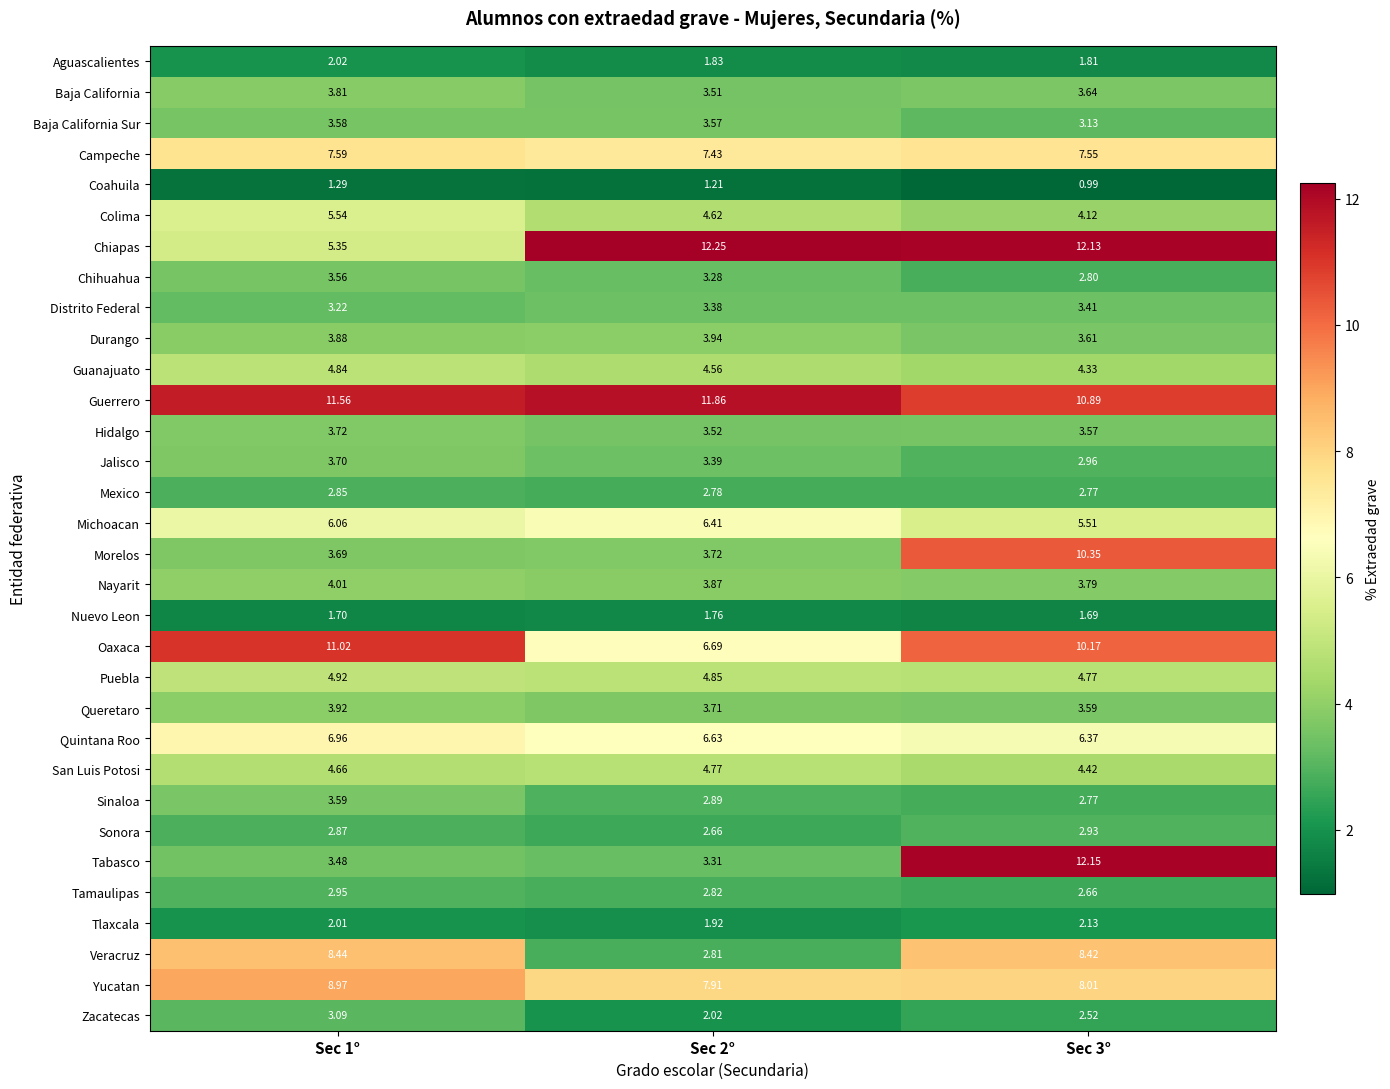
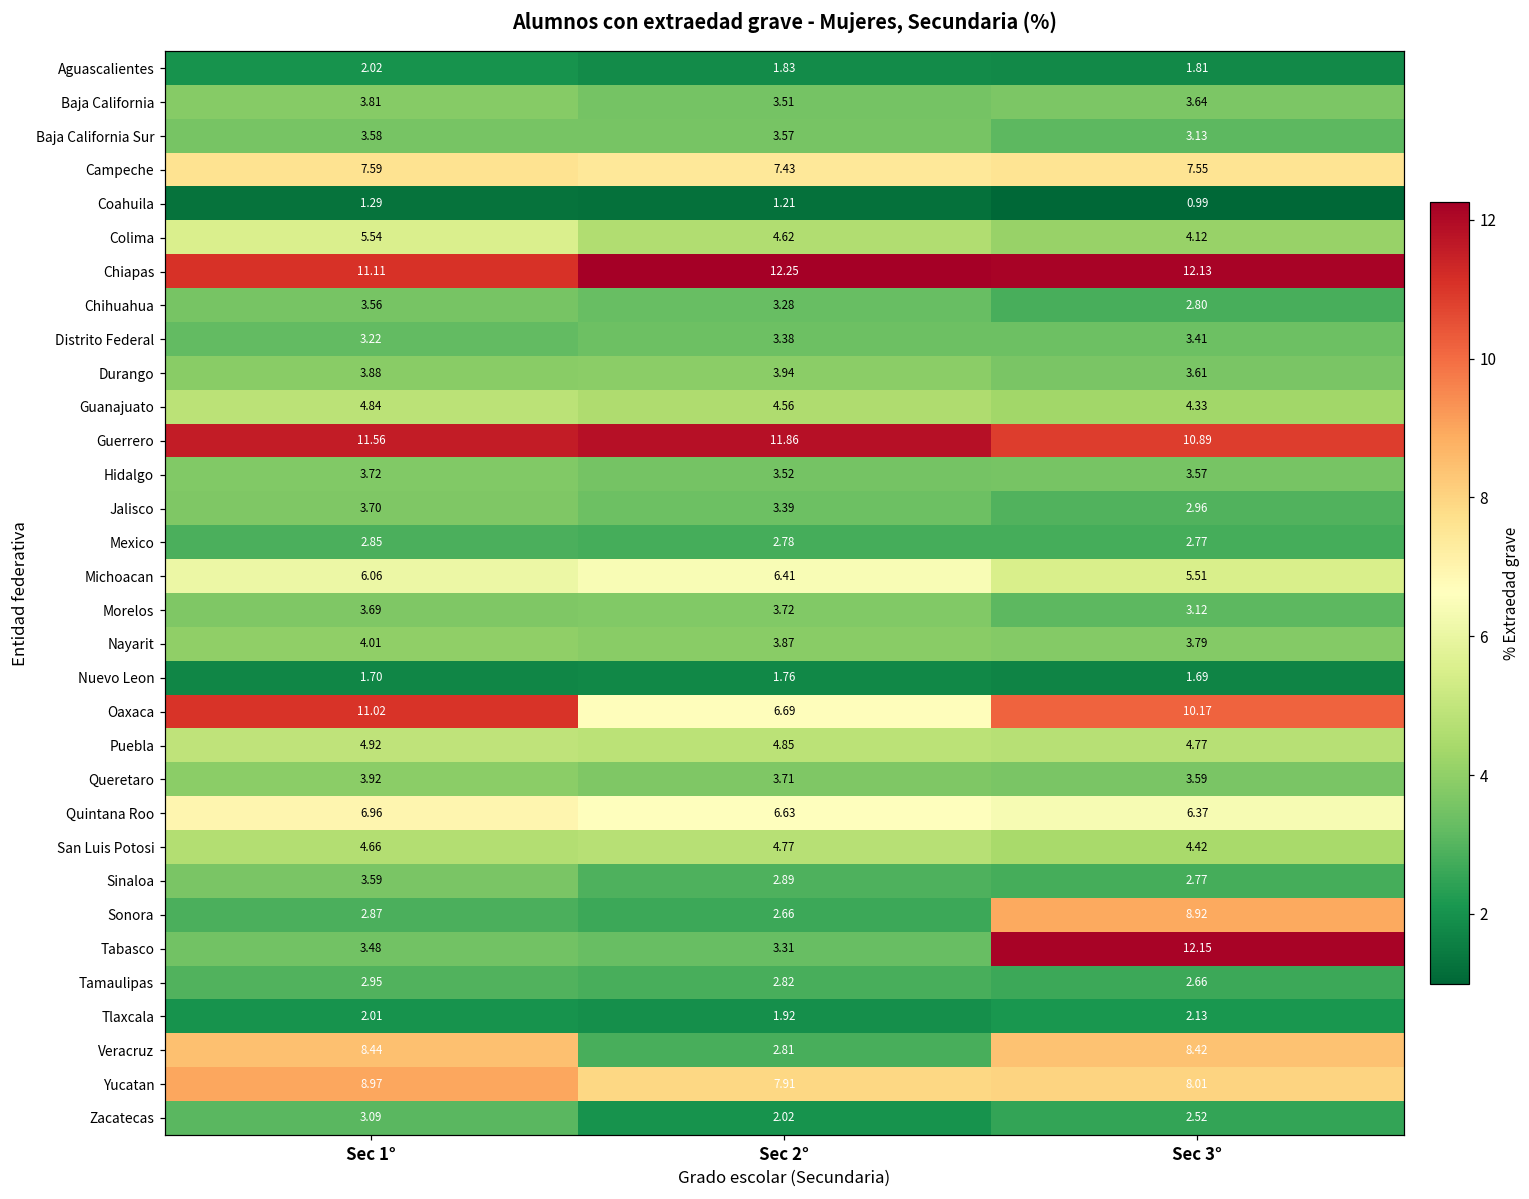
  {
    "Aguascalientes": {
      "Sec 1°": 2.02,
      "Sec 2°": 1.83,
      "Sec 3°": 1.81
    },
    "Baja California": {
      "Sec 1°": 3.81,
      "Sec 2°": 3.51,
      "Sec 3°": 3.64
    },
    "Baja California Sur": {
      "Sec 1°": 3.58,
      "Sec 2°": 3.57,
      "Sec 3°": 3.13
    },
    "Campeche": {
      "Sec 1°": 7.59,
      "Sec 2°": 7.43,
      "Sec 3°": 7.55
    },
    "Coahuila": {
      "Sec 1°": 1.29,
      "Sec 2°": 1.21,
      "Sec 3°": 0.99
    },
    "Colima": {
      "Sec 1°": 5.54,
      "Sec 2°": 4.62,
      "Sec 3°": 4.12
    },
    "Chiapas": {
-     "Sec 1°": 5.35,
+     "Sec 1°": 11.11,
      "Sec 2°": 12.25,
      "Sec 3°": 12.13
    },
    "Chihuahua": {
      "Sec 1°": 3.56,
      "Sec 2°": 3.28,
      "Sec 3°": 2.80
    },
    "Distrito Federal": {
      "Sec 1°": 3.22,
      "Sec 2°": 3.38,
      "Sec 3°": 3.41
    },
    "Durango": {
      "Sec 1°": 3.88,
      "Sec 2°": 3.94,
      "Sec 3°": 3.61
    },
    "Guanajuato": {
      "Sec 1°": 4.84,
      "Sec 2°": 4.56,
      "Sec 3°": 4.33
    },
    "Guerrero": {
      "Sec 1°": 11.56,
      "Sec 2°": 11.86,
      "Sec 3°": 10.89
    },
    "Hidalgo": {
      "Sec 1°": 3.72,
      "Sec 2°": 3.52,
      "Sec 3°": 3.57
    },
    "Jalisco": {
      "Sec 1°": 3.70,
      "Sec 2°": 3.39,
      "Sec 3°": 2.96
    },
    "Mexico": {
      "Sec 1°": 2.85,
      "Sec 2°": 2.78,
      "Sec 3°": 2.77
    },
    "Michoacan": {
      "Sec 1°": 6.06,
      "Sec 2°": 6.41,
      "Sec 3°": 5.51
    },
    "Morelos": {
      "Sec 1°": 3.69,
      "Sec 2°": 3.72,
-     "Sec 3°": 10.35
+     "Sec 3°": 3.12
    },
    "Nayarit": {
      "Sec 1°": 4.01,
      "Sec 2°": 3.87,
      "Sec 3°": 3.79
    },
    "Nuevo Leon": {
      "Sec 1°": 1.70,
      "Sec 2°": 1.76,
      "Sec 3°": 1.69
    },
    "Oaxaca": {
      "Sec 1°": 11.02,
      "Sec 2°": 6.69,
      "Sec 3°": 10.17
    },
    "Puebla": {
      "Sec 1°": 4.92,
      "Sec 2°": 4.85,
      "Sec 3°": 4.77
    },
    "Queretaro": {
      "Sec 1°": 3.92,
      "Sec 2°": 3.71,
      "Sec 3°": 3.59
    },
    "Quintana Roo": {
      "Sec 1°": 6.96,
      "Sec 2°": 6.63,
      "Sec 3°": 6.37
    },
    "San Luis Potosi": {
      "Sec 1°": 4.66,
      "Sec 2°": 4.77,
      "Sec 3°": 4.42
    },
    "Sinaloa": {
      "Sec 1°": 3.59,
      "Sec 2°": 2.89,
      "Sec 3°": 2.77
    },
    "Sonora": {
      "Sec 1°": 2.87,
      "Sec 2°": 2.66,
-     "Sec 3°": 2.93
+     "Sec 3°": 8.92
    },
    "Tabasco": {
      "Sec 1°": 3.48,
      "Sec 2°": 3.31,
      "Sec 3°": 12.15
    },
    "Tamaulipas": {
      "Sec 1°": 2.95,
      "Sec 2°": 2.82,
      "Sec 3°": 2.66
    },
    "Tlaxcala": {
      "Sec 1°": 2.01,
      "Sec 2°": 1.92,
      "Sec 3°": 2.13
    },
    "Veracruz": {
      "Sec 1°": 8.44,
      "Sec 2°": 2.81,
      "Sec 3°": 8.42
    },
    "Yucatan": {
      "Sec 1°": 8.97,
      "Sec 2°": 7.91,
      "Sec 3°": 8.01
    },
    "Zacatecas": {
      "Sec 1°": 3.09,
      "Sec 2°": 2.02,
      "Sec 3°": 2.52
    }
  }
